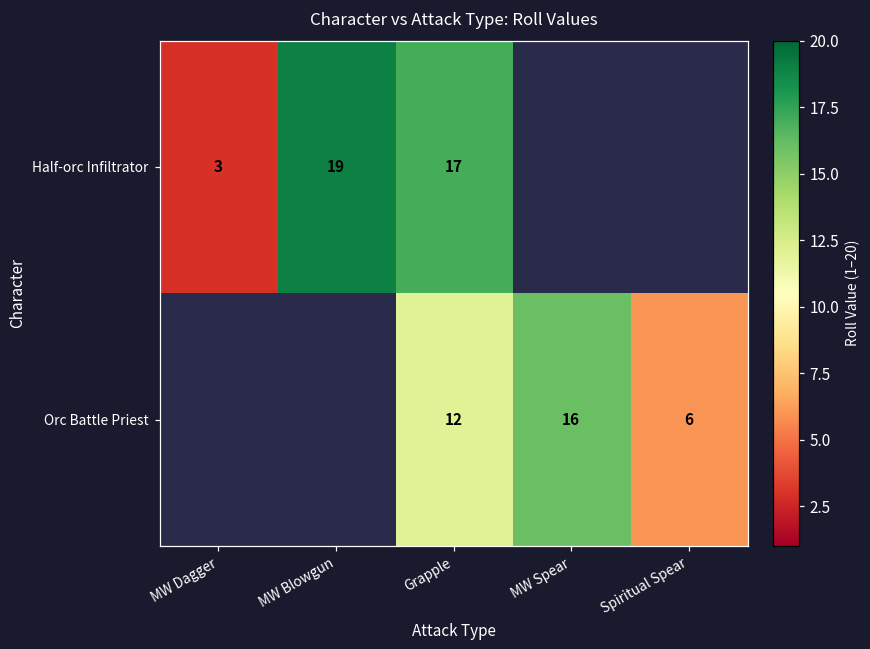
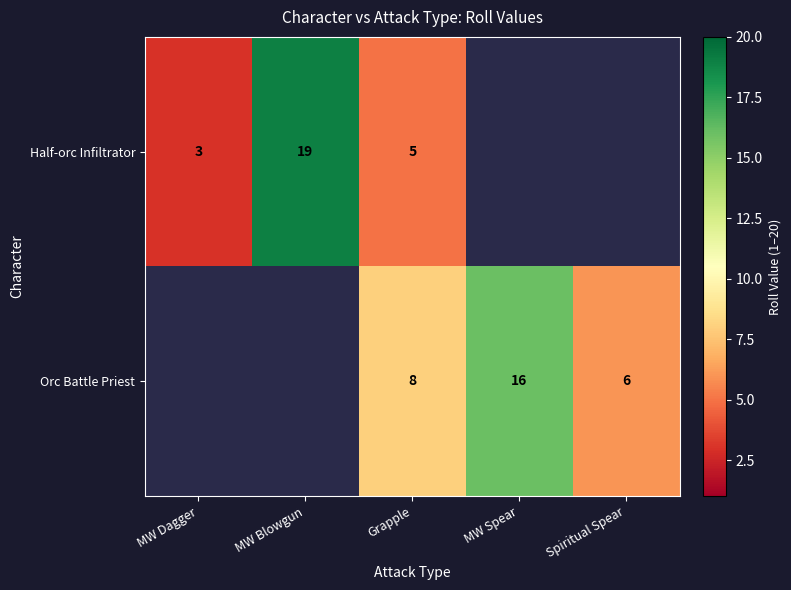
  {
    "Half-orc Infiltrator": {
      "MW Dagger": 3,
      "MW Blowgun": 19,
-     "Grapple": 17
+     "Grapple": 5
    },
    "Orc Battle Priest": {
-     "Grapple": 12,
+     "Grapple": 8,
      "MW Spear": 16,
      "Spiritual Spear": 6
    }
  }
